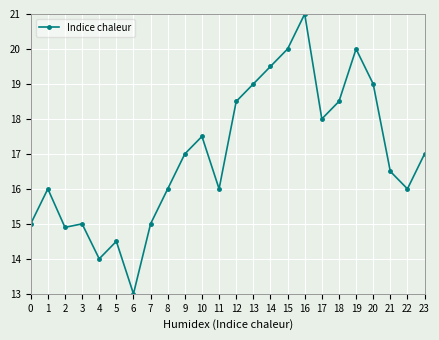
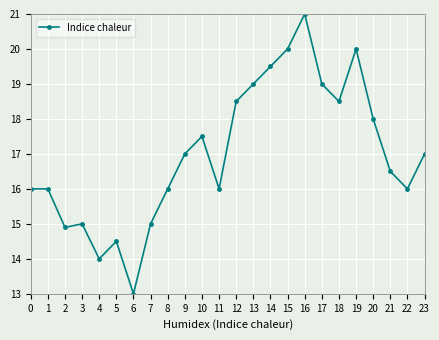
  {
-   "0": 15,
+   "0": 16,
    "1": 16,
    "2": 14.9,
    "3": 15,
    "4": 14,
    "5": 14.5,
    "6": 13,
    "7": 15,
    "8": 16,
    "9": 17,
    "10": 17.5,
    "11": 16,
    "12": 18.5,
    "13": 19,
    "14": 19.5,
    "15": 20,
    "16": 21,
-   "17": 18,
+   "17": 19,
    "18": 18.5,
    "19": 20,
-   "20": 19,
+   "20": 18,
    "21": 16.5
  }
